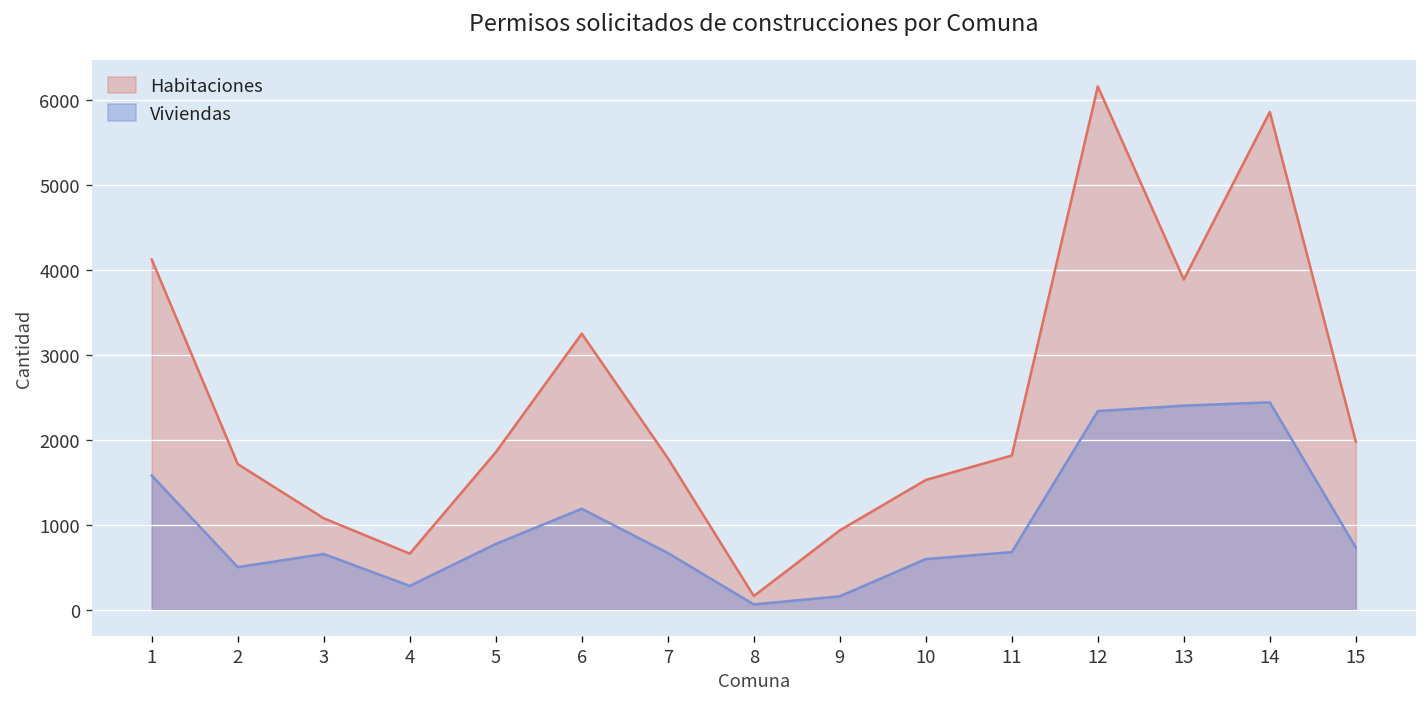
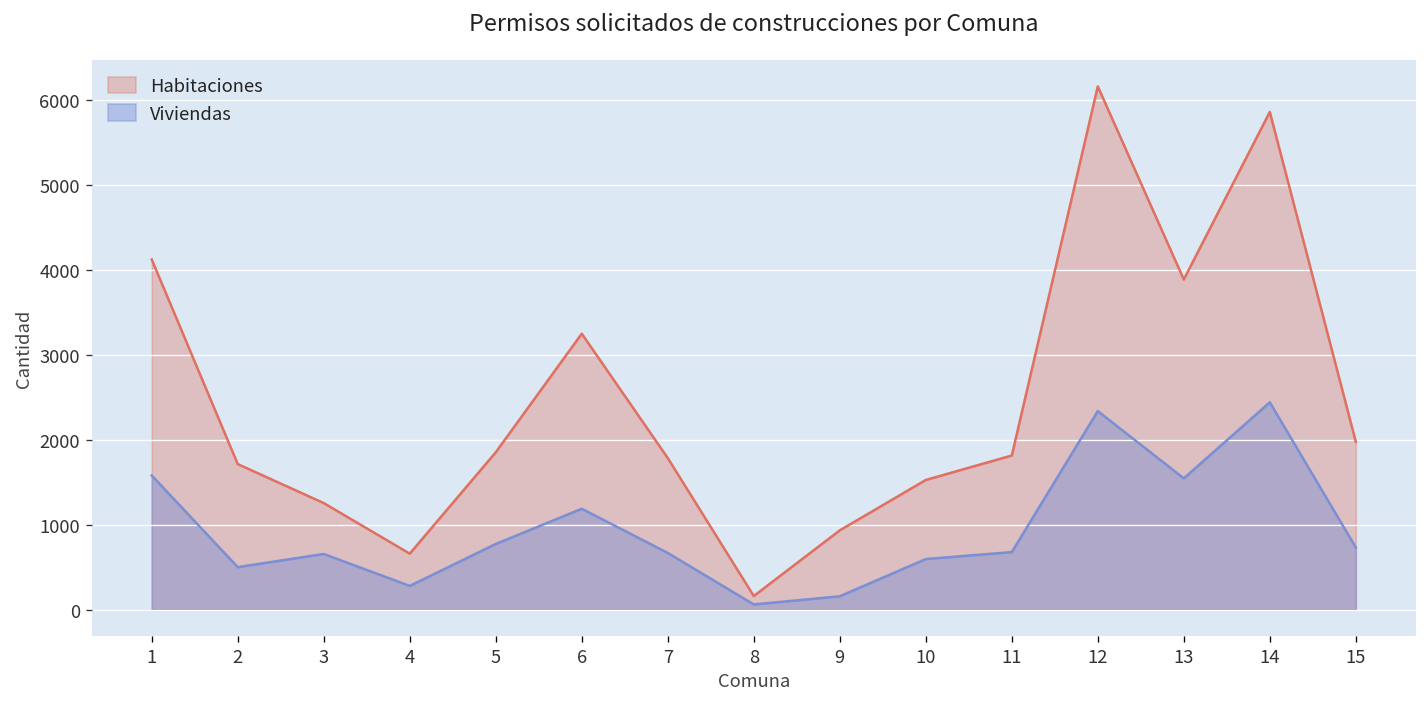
  {
    "Habitaciones": {
      "1": 4100,
      "2": 1700,
-     "3": 1100,
+     "3": 1300,
      "4": 700,
      "5": 1900,
      "6": 3200,
      "7": 1800,
      "8": 200,
      "9": 900,
      "10": 1500,
      "11": 1800,
      "12": 6200,
      "13": 3900,
      "14": 5900,
      "15": 2000
    },
    "Viviendas": {
      "1": 1600,
      "2": 500,
      "3": 700,
      "4": 300,
      "5": 800,
      "6": 1200,
      "7": 700,
      "8": 100,
      "9": 200,
      "10": 600,
      "11": 700,
      "12": 2300,
-     "13": 2400,
+     "13": 1500,
      "14": 2400,
      "15": 700
    }
  }
